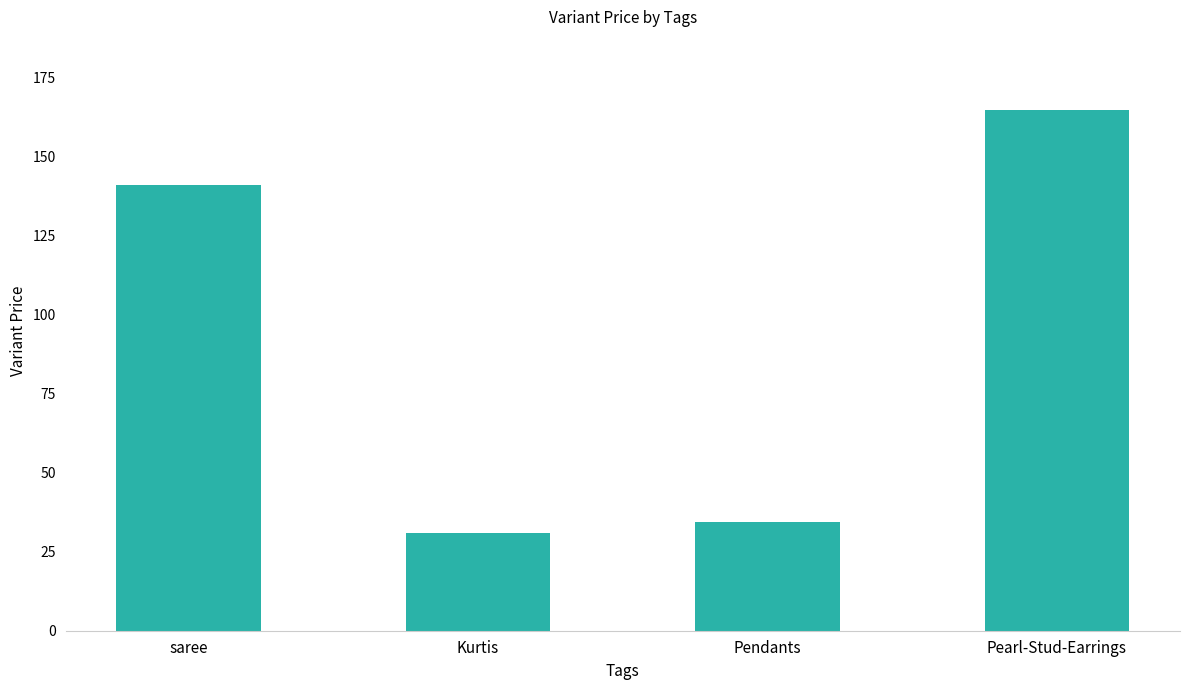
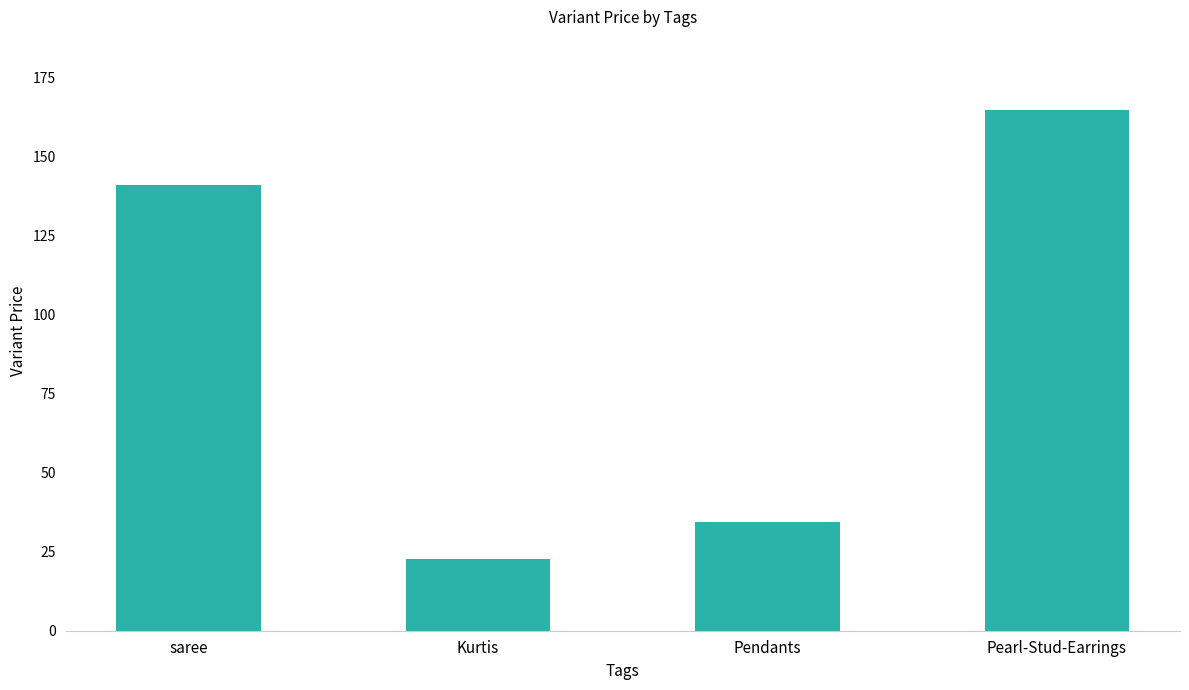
  {
    "saree": 141,
-   "Kurtis": 31,
+   "Kurtis": 23,
    "Pendants": 35,
    "Pearl-Stud-Earrings": 165
  }
